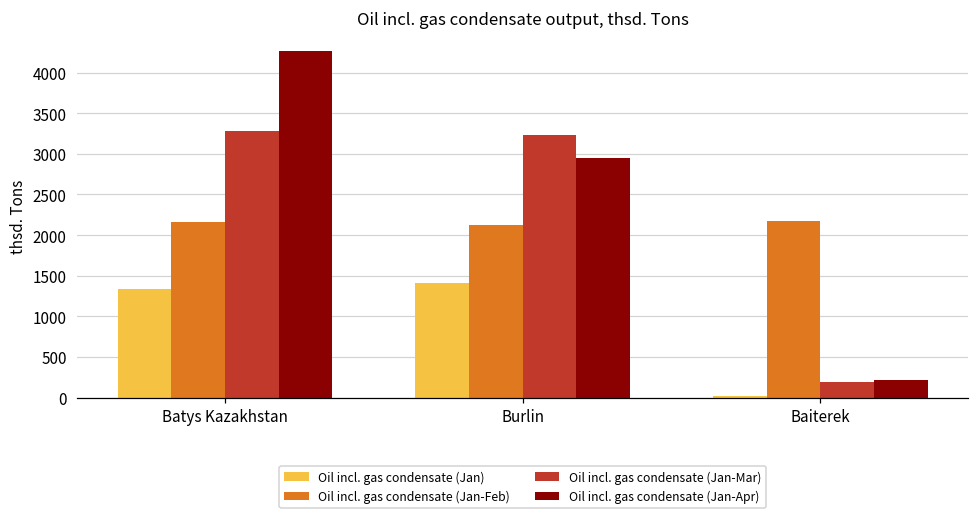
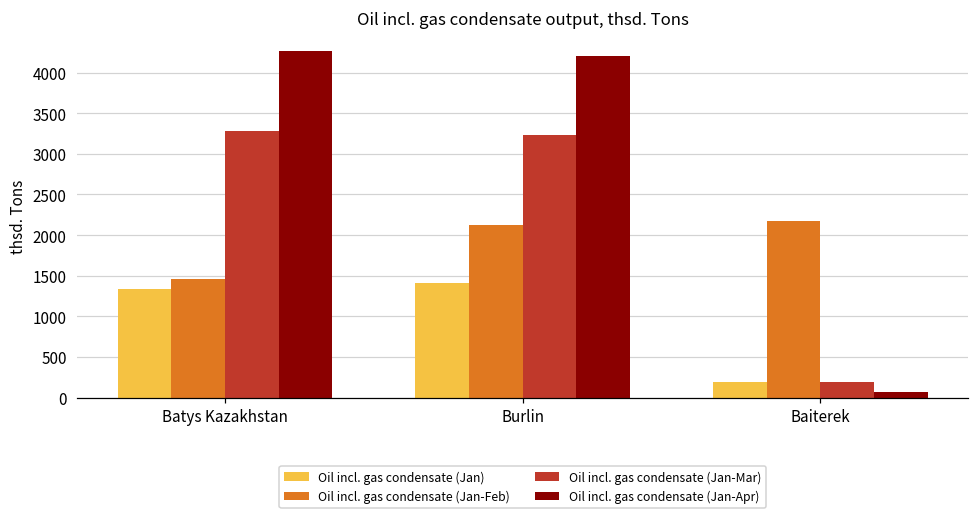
  {
    "Oil incl. gas condensate (Jan)": {
      "Batys Kazakhstan": 1300,
      "Burlin": 1400,
-     "Baiterek": 0
+     "Baiterek": 200
    },
    "Oil incl. gas condensate (Jan-Feb)": {
-     "Batys Kazakhstan": 2200,
+     "Batys Kazakhstan": 1500,
      "Burlin": 2100,
      "Baiterek": 2200
    },
    "Oil incl. gas condensate (Jan-Mar)": {
      "Batys Kazakhstan": 3300,
      "Burlin": 3200,
      "Baiterek": 200
    },
    "Oil incl. gas condensate (Jan-Apr)": {
      "Batys Kazakhstan": 4300,
-     "Burlin": 3000,
-     "Baiterek": 200
+     "Burlin": 4200,
+     "Baiterek": 100
    }
  }
